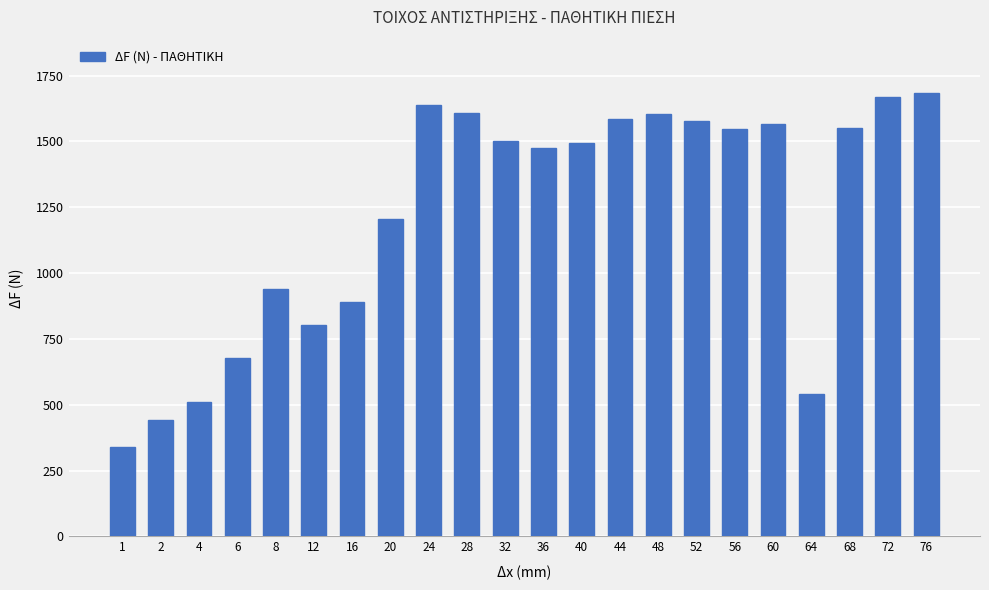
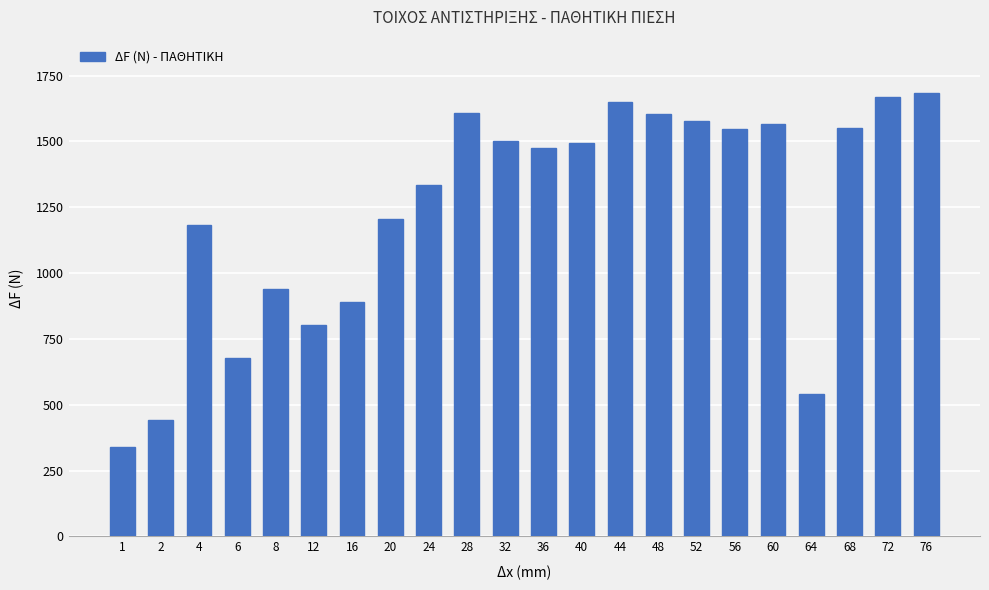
  {
    "1": 340,
    "2": 440,
-   "4": 510,
+   "4": 1180,
    "6": 680,
    "8": 940,
    "12": 800,
    "16": 890,
    "20": 1210,
-   "24": 1640,
+   "24": 1340,
    "28": 1610,
    "32": 1500,
    "36": 1480,
    "40": 1490,
-   "44": 1580,
+   "44": 1650,
    "48": 1600,
    "52": 1580,
    "56": 1550,
    "60": 1570,
    "64": 540,
    "68": 1550,
    "72": 1670,
    "76": 1680
  }
